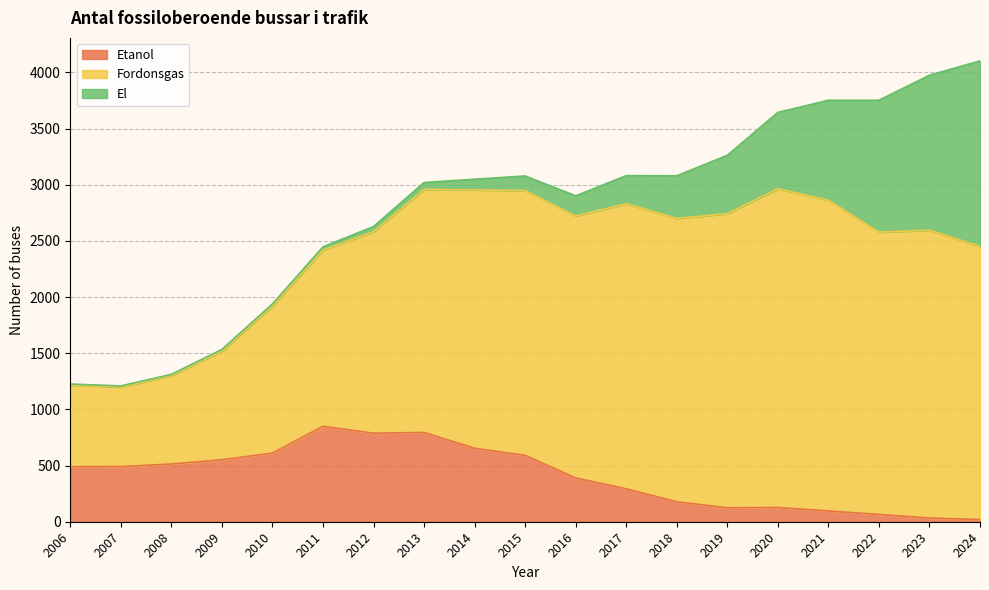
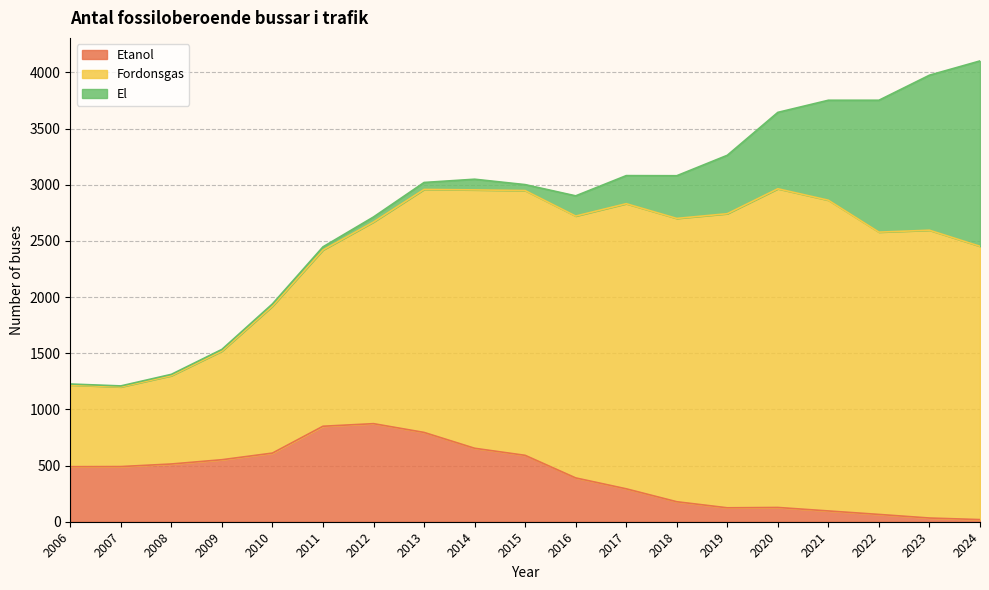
  {
    "Etanol": {
      "2006": 490,
      "2007": 490,
      "2008": 510,
      "2009": 550,
      "2010": 610,
      "2011": 850,
-     "2012": 790,
+     "2012": 870,
      "2013": 800,
      "2014": 650,
      "2015": 590,
      "2016": 390,
      "2017": 290,
      "2018": 180,
      "2019": 120,
      "2020": 130,
      "2021": 100,
      "2022": 70,
      "2023": 30,
      "2024": 20
    },
    "Fordonsgas": {
      "2011": 1570,
      "2012": 1800,
      "2013": 2160,
      "2014": 2300,
      "2015": 2360,
      "2016": 2330,
      "2017": 2540,
      "2018": 2520,
      "2019": 2620,
      "2020": 2840,
      "2021": 2770,
      "2022": 2510,
      "2023": 2560,
      "2024": 2430
    },
    "El": {
      "2011": 30,
      "2012": 50,
      "2013": 60,
      "2014": 100,
-     "2015": 130,
+     "2015": 50,
      "2016": 180,
      "2017": 250,
      "2018": 380,
      "2019": 520,
      "2020": 680,
      "2021": 890,
      "2022": 1170,
      "2023": 1380,
      "2024": 1650
    }
  }
